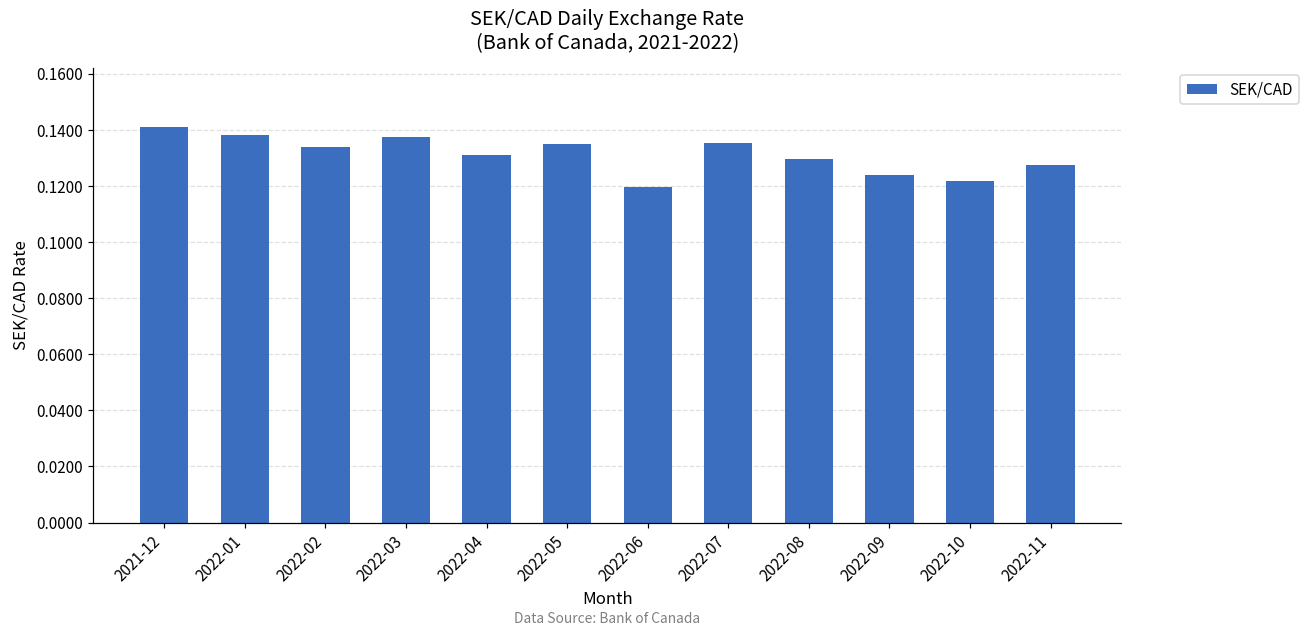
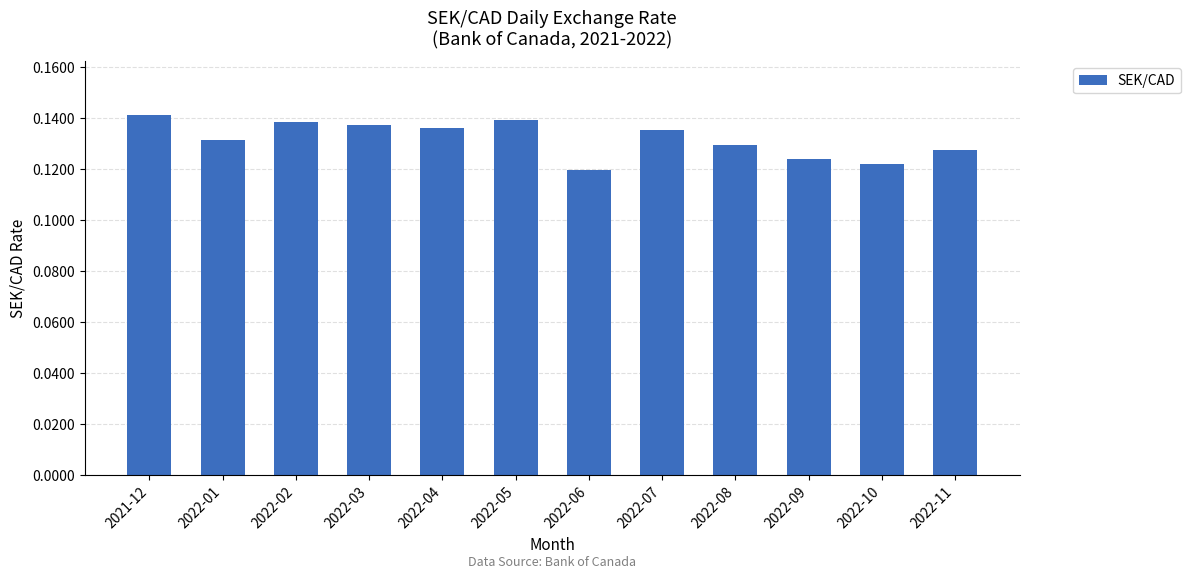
  {
    "2021-12": 0.141,
-   "2022-01": 0.138,
-   "2022-02": 0.134,
+   "2022-01": 0.131,
+   "2022-02": 0.139,
    "2022-03": 0.137,
-   "2022-04": 0.131,
-   "2022-05": 0.135,
+   "2022-04": 0.136,
+   "2022-05": 0.139,
    "2022-06": 0.120,
    "2022-07": 0.135,
    "2022-08": 0.130,
    "2022-09": 0.124,
    "2022-10": 0.122,
    "2022-11": 0.128
  }
